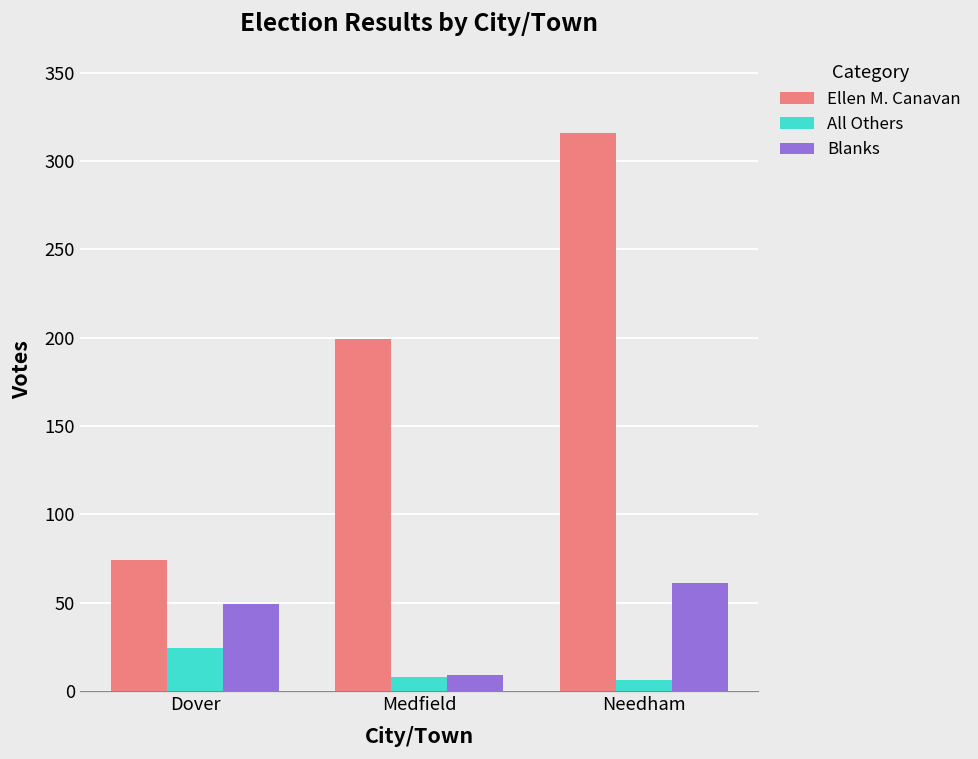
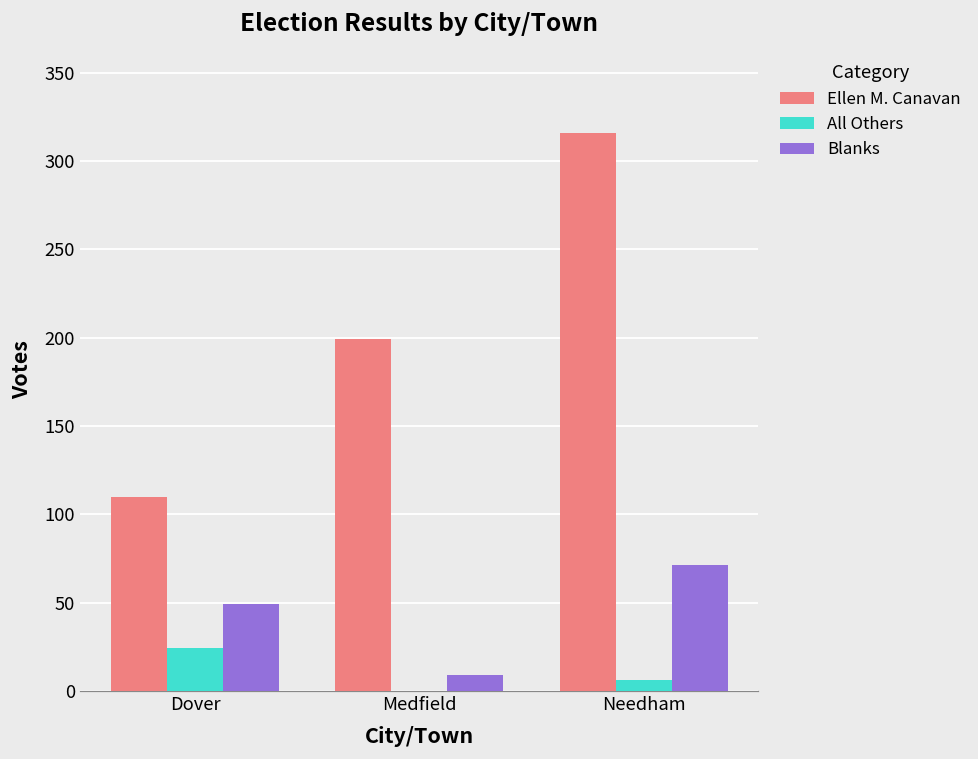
  {
    "Ellen M. Canavan": {
-     "Dover": 74,
+     "Dover": 110,
      "Medfield": 199,
      "Needham": 316
    },
    "All Others": {
      "Dover": 24,
-     "Medfield": 8,
+     "Medfield": 0,
      "Needham": 6
    },
    "Blanks": {
      "Dover": 49,
      "Medfield": 9,
-     "Needham": 61
+     "Needham": 71
    }
  }
